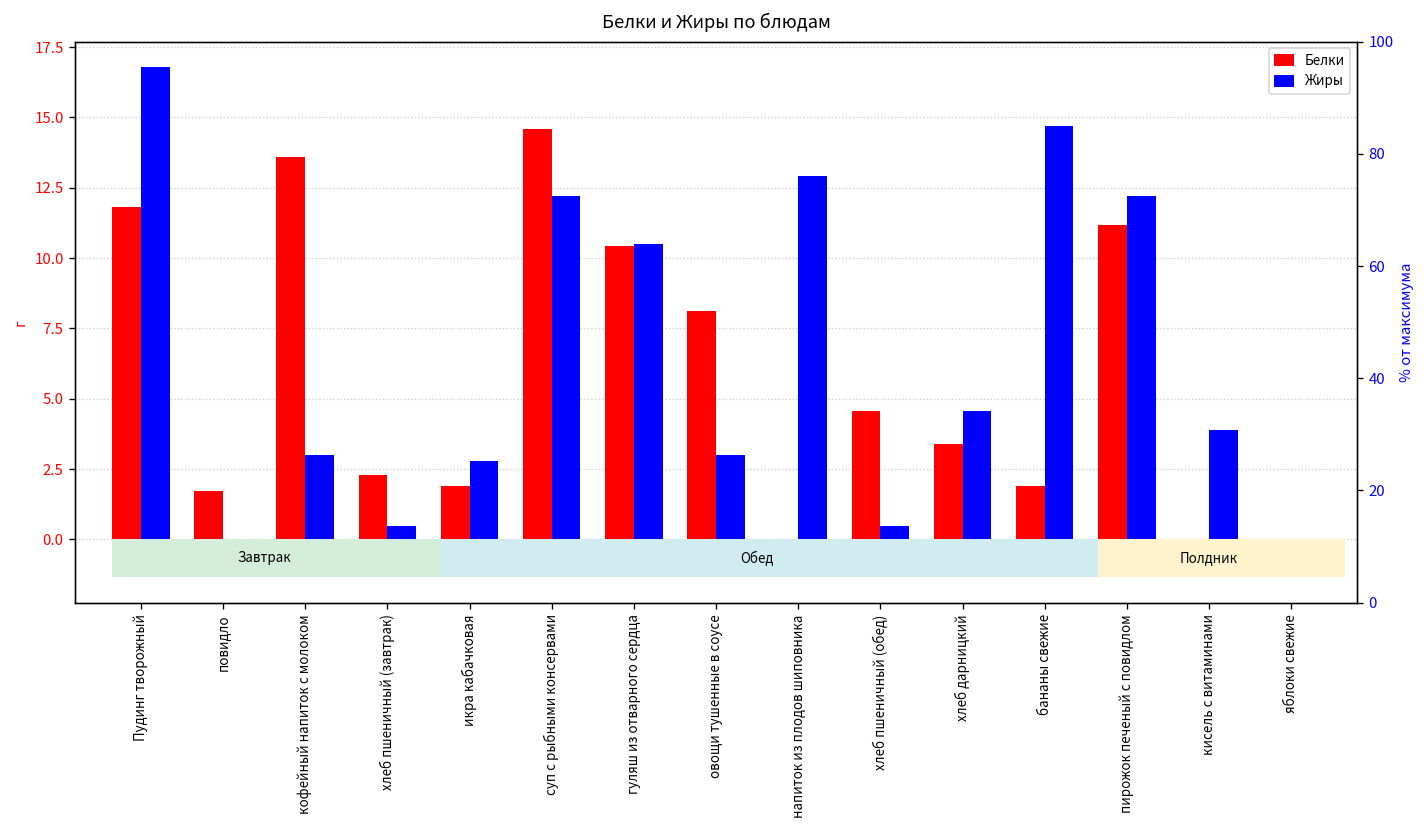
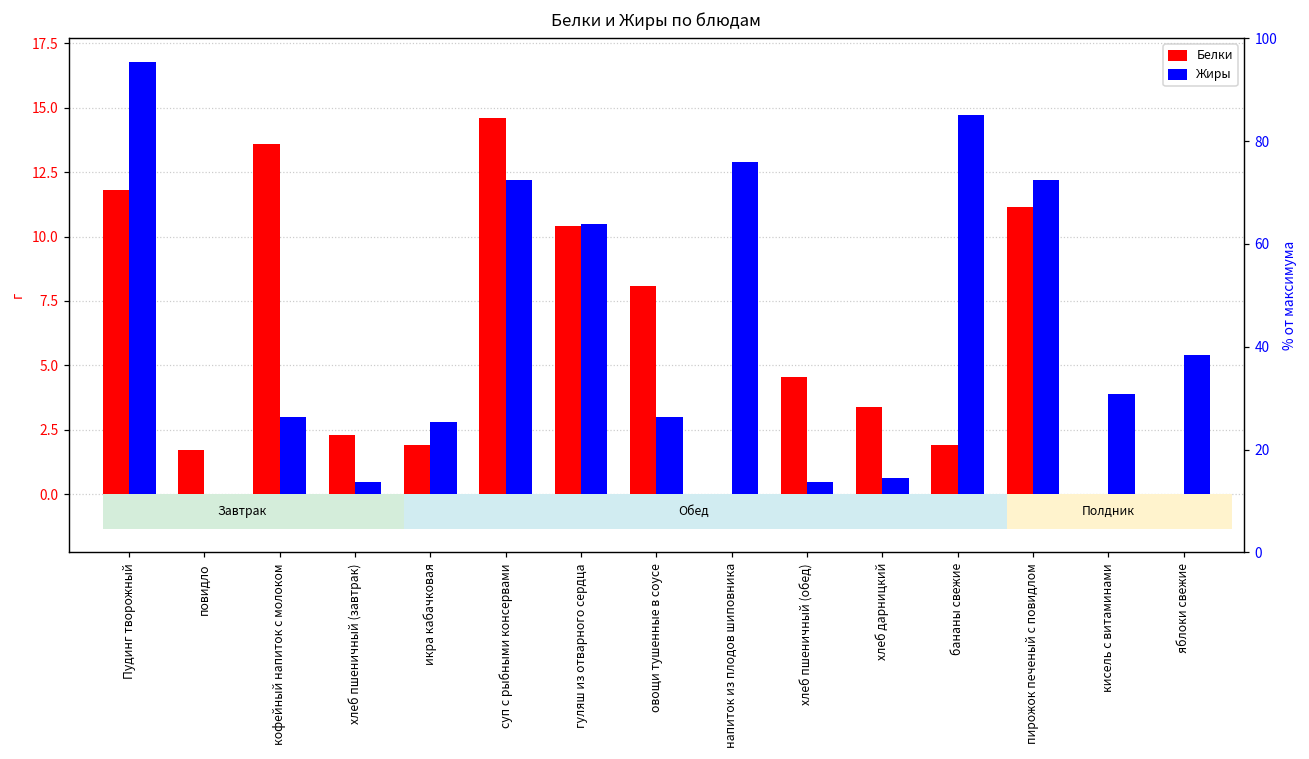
  {
    "Белки": {
      "Пудинг творожный": 11.8,
      "повидло": 1.7,
      "кофейный напиток с молоком": 13.6,
      "хлеб пшеничный (завтрак)": 2.3,
      "икра кабачковая": 1.9,
      "суп с рыбными консервами": 14.6,
      "гуляш из отварного сердца": 10.4,
      "овощи тушенные в соусе": 8.1,
      "напиток из плодов шиповника": 0.0,
      "хлеб пшеничный (обед)": 4.6,
      "хлеб дарницкий": 3.4,
      "бананы свежие": 1.9,
      "пирожок печеный с повидлом": 11.2,
      "кисель с витаминами": 0.0,
      "яблоки свежие": 0.0
    },
    "Жиры": {
      "Пудинг творожный": 16.8,
      "повидло": 0.0,
      "кофейный напиток с молоком": 3.0,
      "хлеб пшеничный (завтрак)": 0.5,
      "икра кабачковая": 2.8,
      "суп с рыбными консервами": 12.2,
      "гуляш из отварного сердца": 10.5,
      "овощи тушенные в соусе": 3.0,
      "напиток из плодов шиповника": 12.9,
      "хлеб пшеничный (обед)": 0.5,
-     "хлеб дарницкий": 4.6,
+     "хлеб дарницкий": 0.7,
      "бананы свежие": 14.7,
      "пирожок печеный с повидлом": 12.2,
      "кисель с витаминами": 3.9,
-     "яблоки свежие": 0.0
+     "яблоки свежие": 5.4
    }
  }
